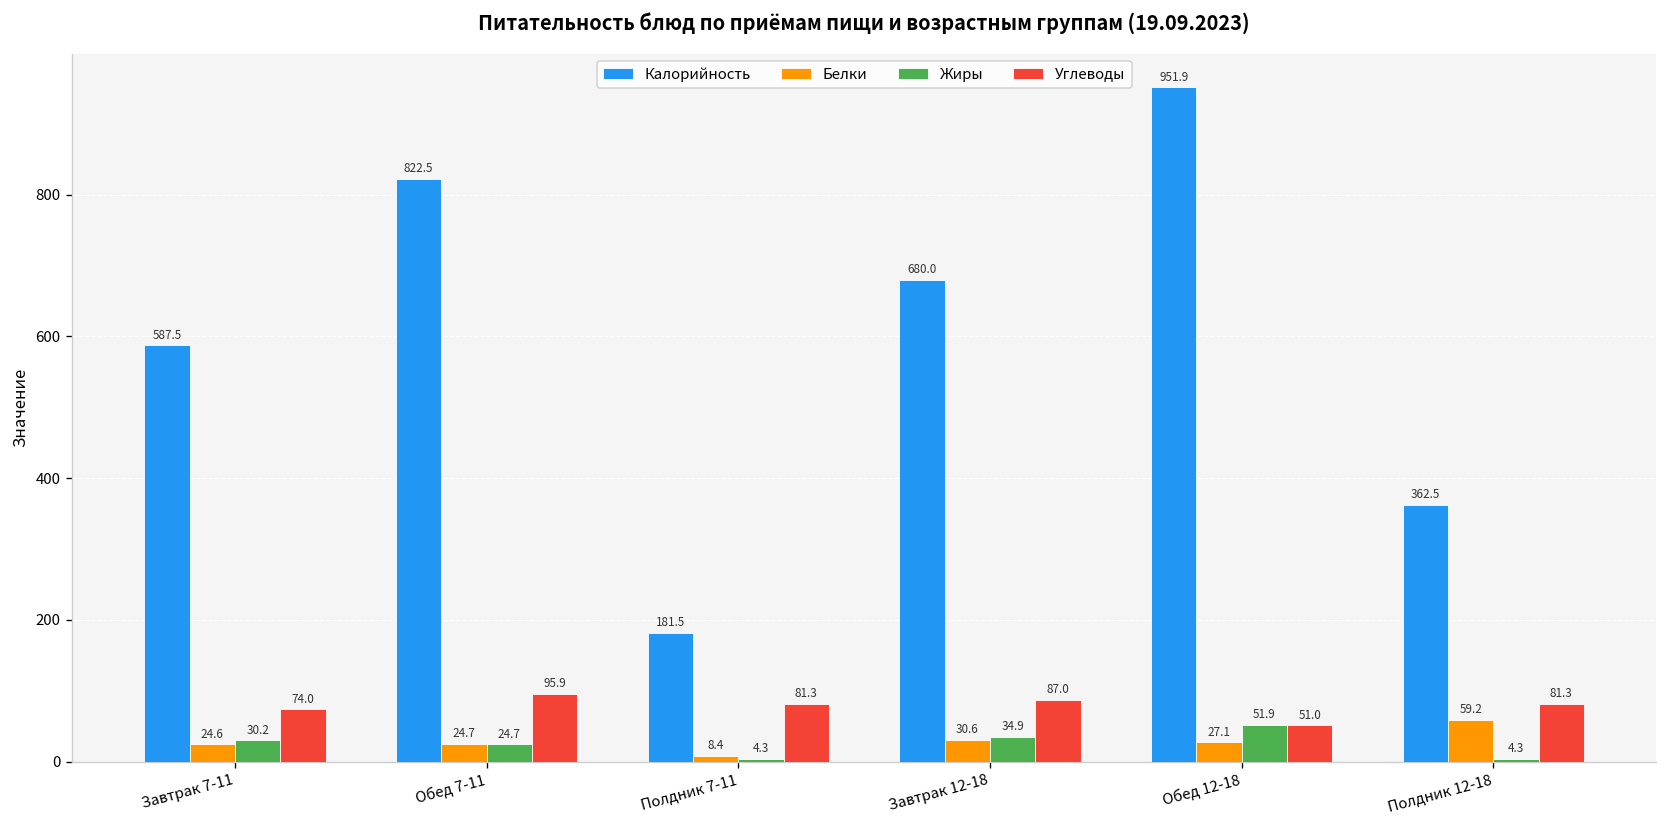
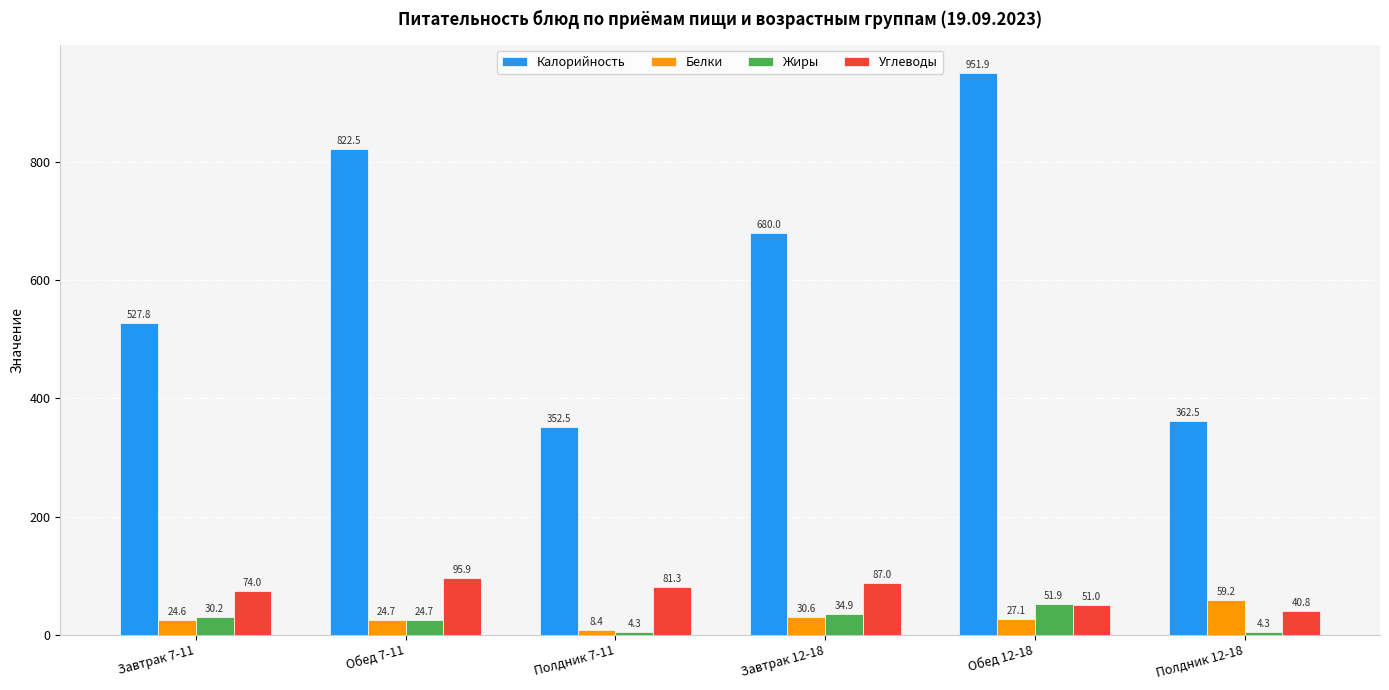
  {
    "Калорийность": {
-     "Завтрак 7-11": 587.5,
+     "Завтрак 7-11": 527.8,
      "Обед 7-11": 822.5,
-     "Полдник 7-11": 181.5,
+     "Полдник 7-11": 352.5,
      "Завтрак 12-18": 680.0,
      "Обед 12-18": 951.9,
      "Полдник 12-18": 362.5
    },
    "Белки": {
      "Завтрак 7-11": 24.6,
      "Обед 7-11": 24.7,
      "Полдник 7-11": 8.4,
      "Завтрак 12-18": 30.6,
      "Обед 12-18": 27.1,
      "Полдник 12-18": 59.2
    },
    "Жиры": {
      "Завтрак 7-11": 30.2,
      "Обед 7-11": 24.7,
      "Полдник 7-11": 4.3,
      "Завтрак 12-18": 34.9,
      "Обед 12-18": 51.9,
      "Полдник 12-18": 4.3
    },
    "Углеводы": {
      "Завтрак 7-11": 74.0,
      "Обед 7-11": 95.9,
      "Полдник 7-11": 81.3,
      "Завтрак 12-18": 87.0,
      "Обед 12-18": 51.0,
-     "Полдник 12-18": 81.3
+     "Полдник 12-18": 40.8
    }
  }
